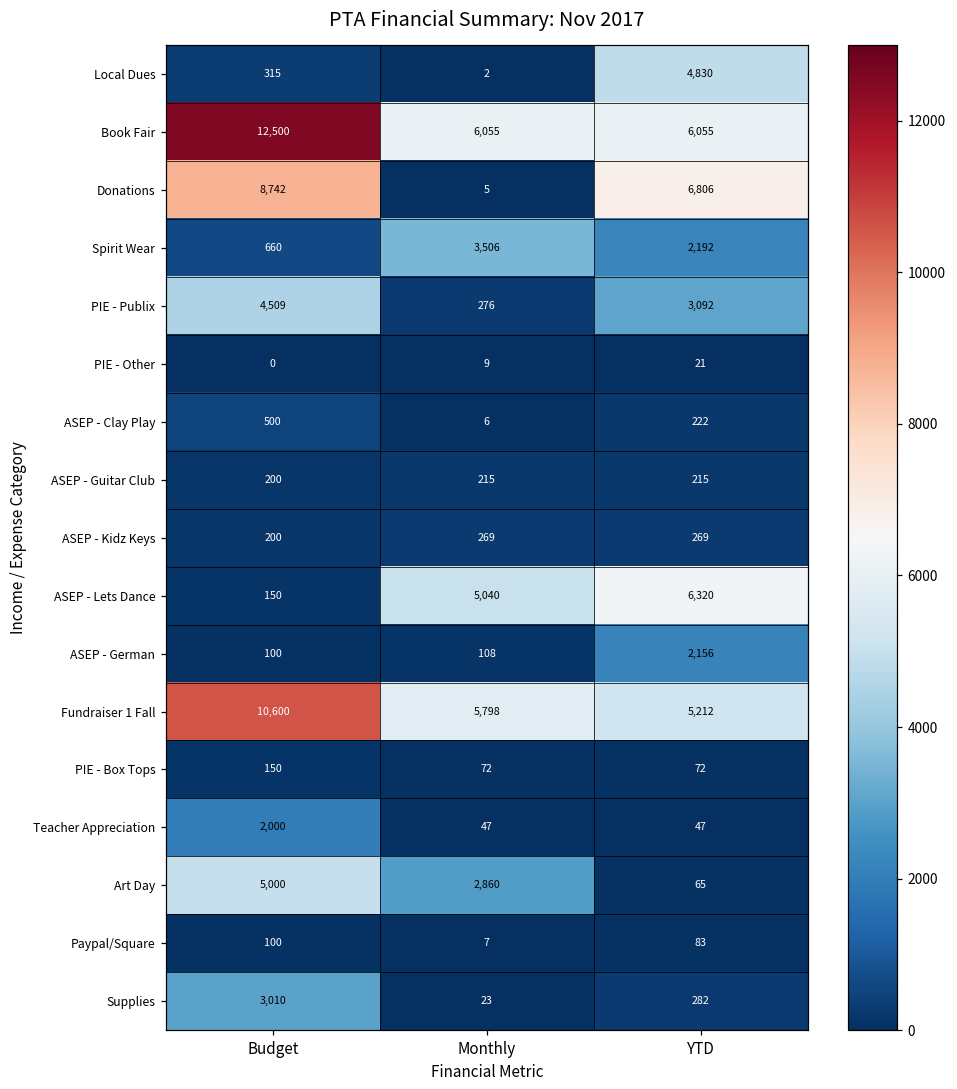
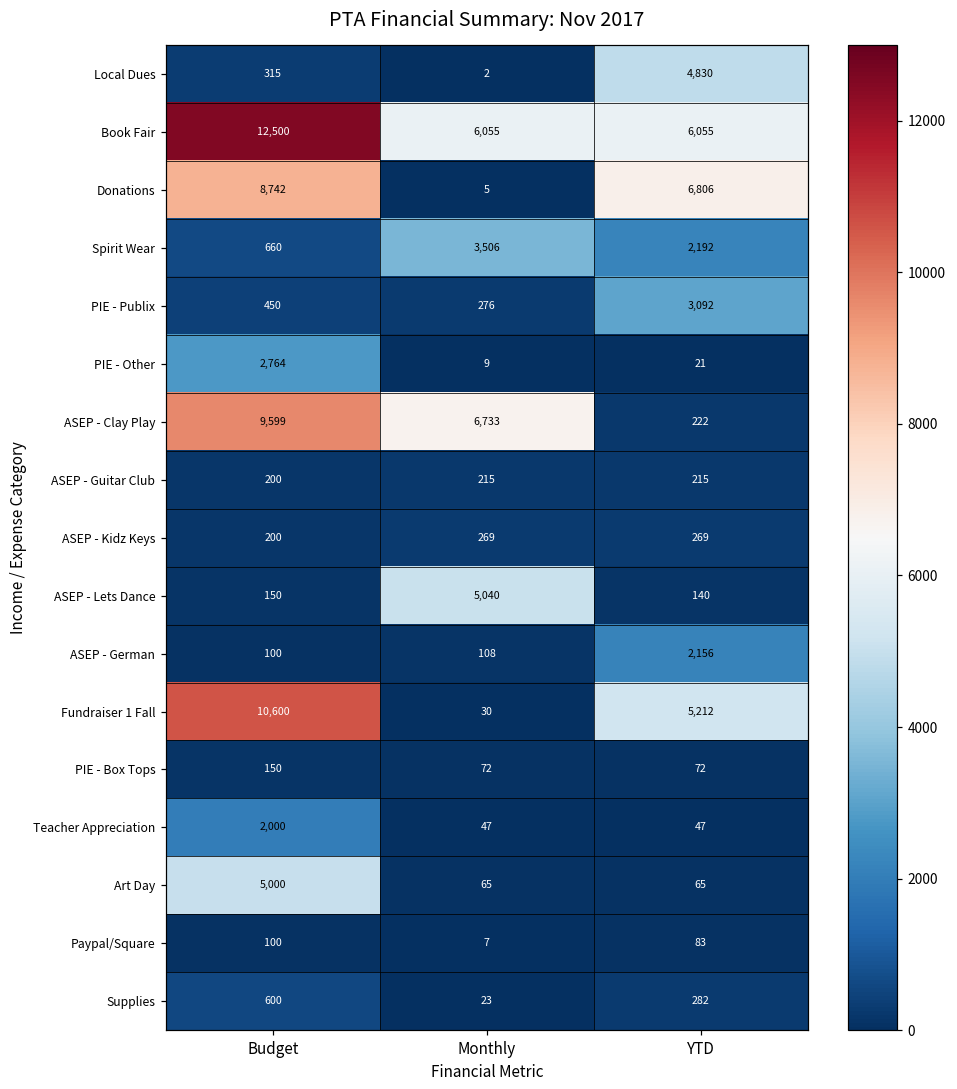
  {
    "Local Dues": {
      "Budget": "315",
      "Monthly": "2",
      "YTD": "4,830"
    },
    "Book Fair": {
      "Budget": "12,500",
      "Monthly": "6,055",
      "YTD": "6,055"
    },
    "Donations": {
      "Budget": "8,742",
      "Monthly": "5",
      "YTD": "6,806"
    },
    "Spirit Wear": {
      "Budget": "660",
      "Monthly": "3,506",
      "YTD": "2,192"
    },
    "PIE - Publix": {
-     "Budget": "4,509",
+     "Budget": "450",
      "Monthly": "276",
      "YTD": "3,092"
    },
    "PIE - Other": {
-     "Budget": "0",
+     "Budget": "2,764",
      "Monthly": "9",
      "YTD": "21"
    },
    "ASEP - Clay Play": {
-     "Budget": "500",
-     "Monthly": "6",
+     "Budget": "9,599",
+     "Monthly": "6,733",
      "YTD": "222"
    },
    "ASEP - Guitar Club": {
      "Budget": "200",
      "Monthly": "215",
      "YTD": "215"
    },
    "ASEP - Kidz Keys": {
      "Budget": "200",
      "Monthly": "269",
      "YTD": "269"
    },
    "ASEP - Lets Dance": {
      "Budget": "150",
      "Monthly": "5,040",
-     "YTD": "6,320"
+     "YTD": "140"
    },
    "ASEP - German": {
      "Budget": "100",
      "Monthly": "108",
      "YTD": "2,156"
    },
    "Fundraiser 1 Fall": {
      "Budget": "10,600",
-     "Monthly": "5,798",
+     "Monthly": "30",
      "YTD": "5,212"
    },
    "PIE - Box Tops": {
      "Budget": "150",
      "Monthly": "72",
      "YTD": "72"
    },
    "Teacher Appreciation": {
      "Budget": "2,000",
      "Monthly": "47",
      "YTD": "47"
    },
    "Art Day": {
      "Budget": "5,000",
-     "Monthly": "2,860",
+     "Monthly": "65",
      "YTD": "65"
    },
    "Paypal/Square": {
      "Budget": "100",
      "Monthly": "7",
      "YTD": "83"
    },
    "Supplies": {
-     "Budget": "3,010",
+     "Budget": "600",
      "Monthly": "23",
      "YTD": "282"
    }
  }
